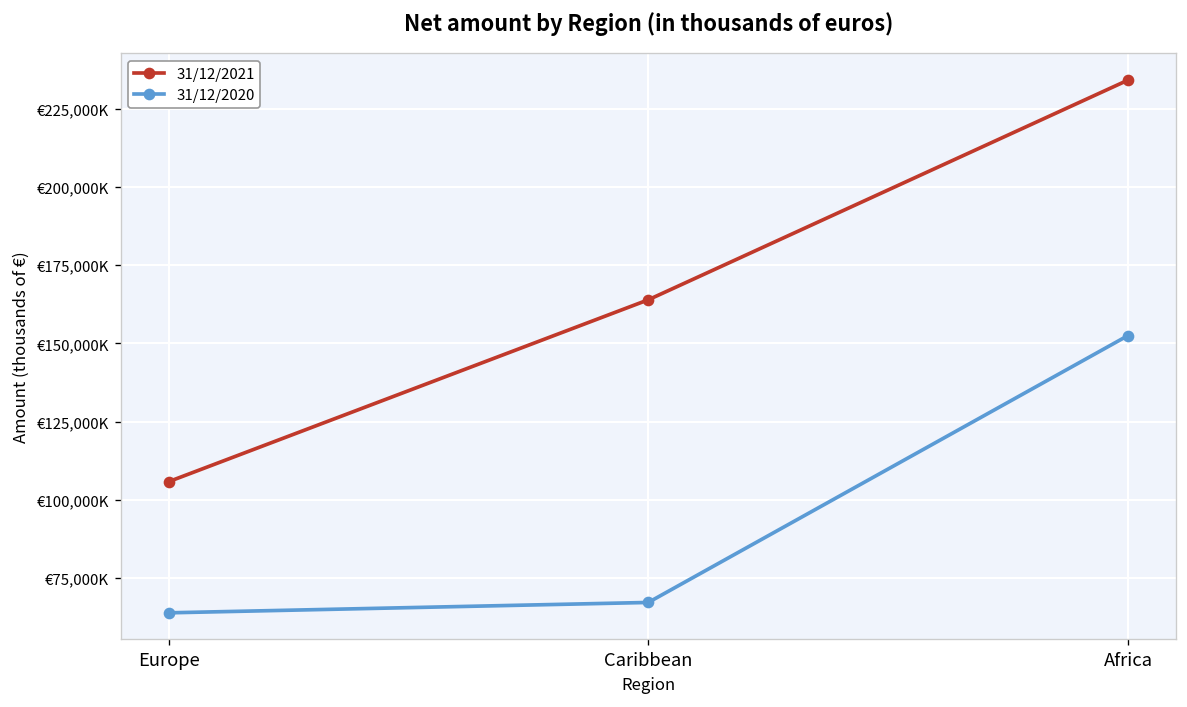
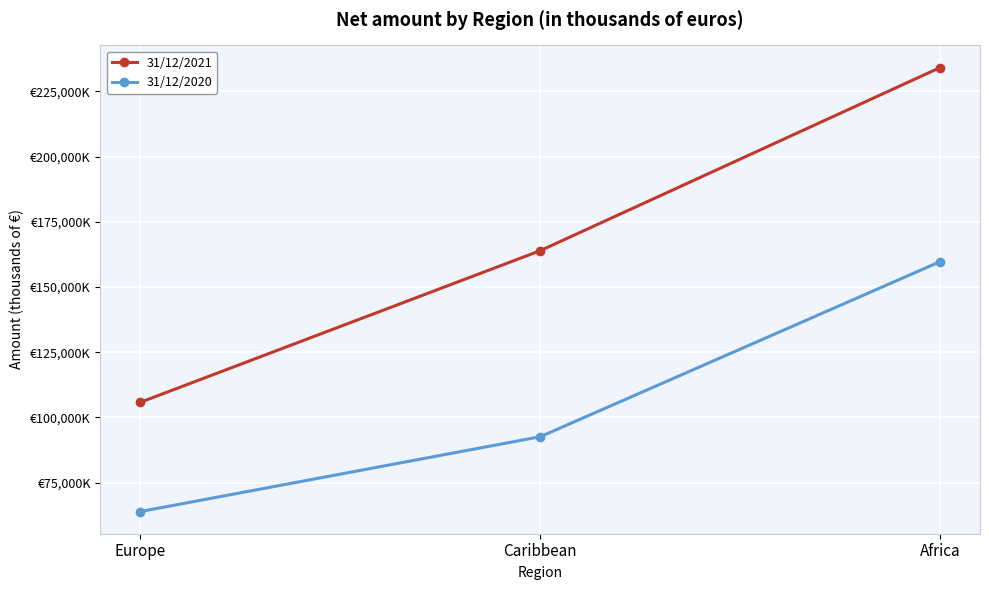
  {
    "31/12/2021": {
      "Europe": "€106,000,000",
      "Caribbean": "€164,000,000",
      "Africa": "€234,000,000"
    },
    "31/12/2020": {
      "Europe": "€64,000,000",
-     "Caribbean": "€67,000,000",
-     "Africa": "€153,000,000"
+     "Caribbean": "€93,000,000",
+     "Africa": "€160,000,000"
    }
  }
